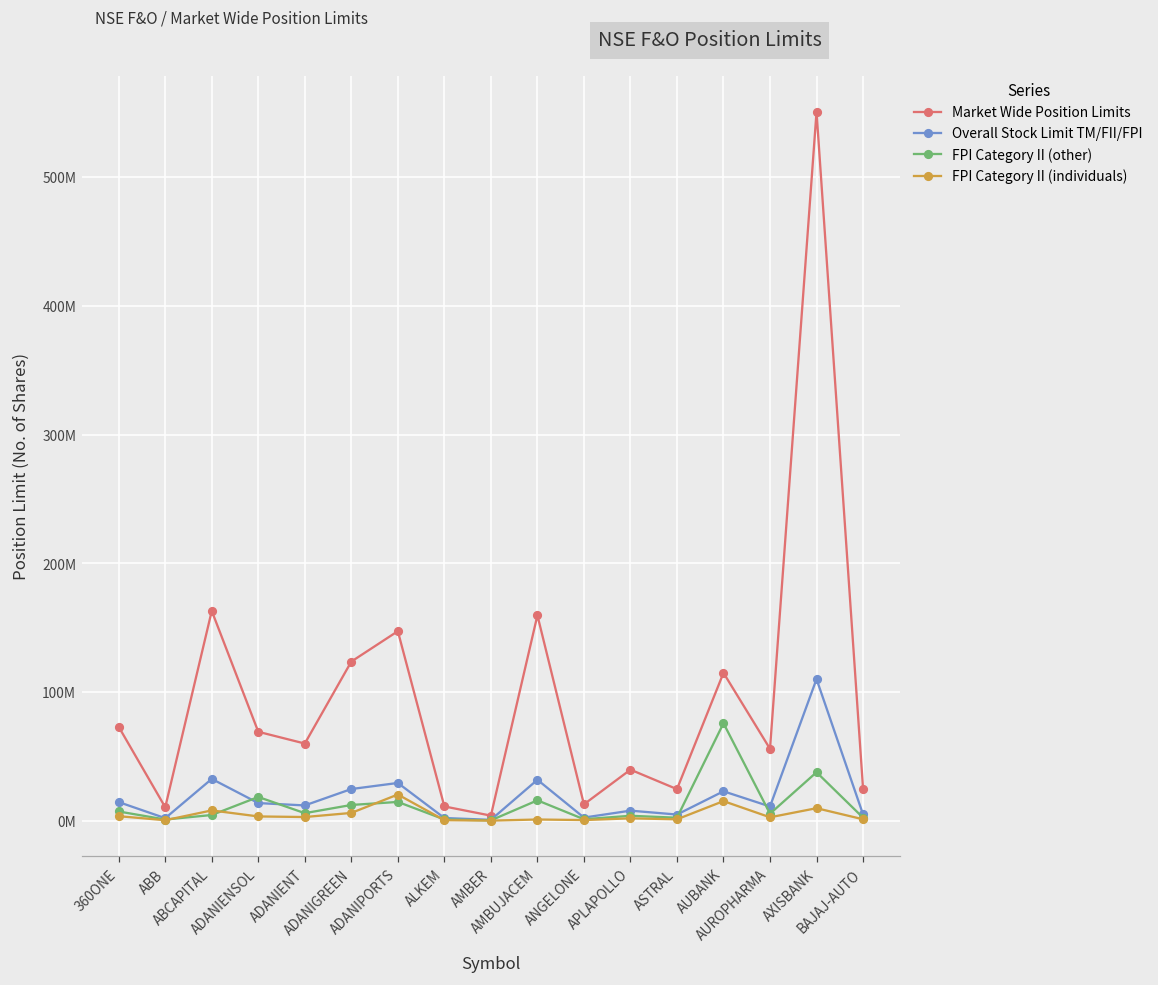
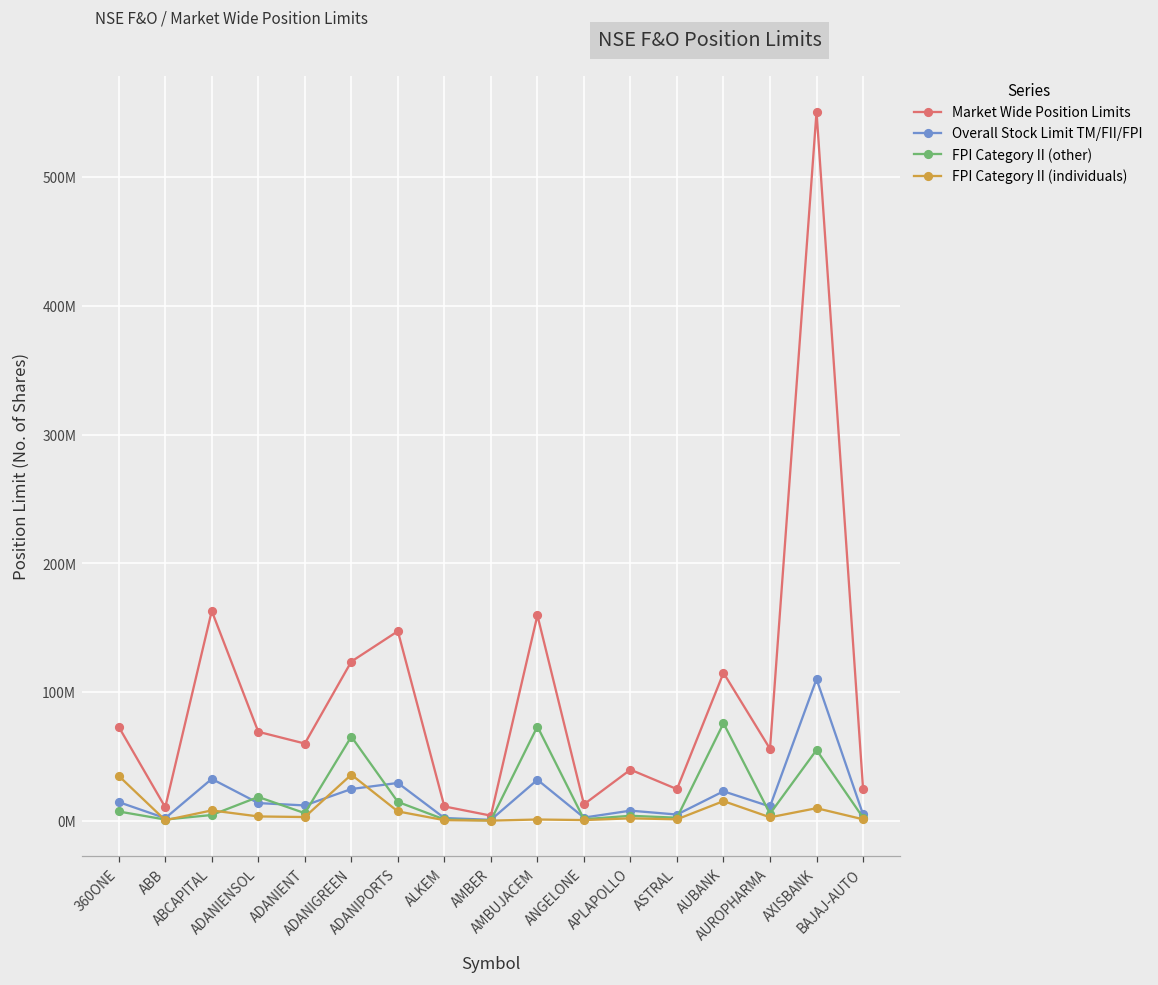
  {
    "Market Wide Position Limits": {
      "360ONE": 73000000,
      "ABB": 11000000,
      "ABCAPITAL": 163000000,
      "ADANIENSOL": 69000000,
      "ADANIENT": 60000000,
      "ADANIGREEN": 124000000,
      "ADANIPORTS": 147000000,
      "ALKEM": 11000000,
      "AMBER": 4000000,
      "AMBUJACEM": 160000000,
      "ANGELONE": 13000000,
      "APLAPOLLO": 40000000,
      "ASTRAL": 25000000,
      "AUBANK": 115000000,
      "AUROPHARMA": 56000000,
      "AXISBANK": 551000000,
      "BAJAJ-AUTO": 25000000
    },
    "Overall Stock Limit TM/FII/FPI": {
      "360ONE": 15000000,
      "ABCAPITAL": 33000000,
      "ADANIENSOL": 14000000,
      "ADANIENT": 12000000,
      "ADANIGREEN": 25000000,
      "ADANIPORTS": 29000000,
      "AMBUJACEM": 32000000,
      "APLAPOLLO": 8000000,
      "ASTRAL": 5000000,
      "AUBANK": 23000000,
      "AUROPHARMA": 11000000,
      "AXISBANK": 110000000,
      "BAJAJ-AUTO": 5000000
    },
    "FPI Category II (other)": {
      "360ONE": 7000000,
      "ABCAPITAL": 5000000,
      "ADANIENSOL": 19000000,
      "ADANIENT": 6000000,
-     "ADANIGREEN": 12000000,
+     "ADANIGREEN": 65000000,
      "ADANIPORTS": 15000000,
-     "AMBUJACEM": 16000000,
+     "AMBUJACEM": 73000000,
      "AUBANK": 76000000,
      "AUROPHARMA": 6000000,
-     "AXISBANK": 38000000
+     "AXISBANK": 55000000
    },
    "FPI Category II (individuals)": {
-     "360ONE": 4000000,
+     "360ONE": 35000000,
      "ABCAPITAL": 8000000,
      "ADANIENSOL": 3000000,
      "ADANIENT": 3000000,
-     "ADANIGREEN": 6000000,
-     "ADANIPORTS": 20000000,
+     "ADANIGREEN": 36000000,
+     "ADANIPORTS": 7000000,
      "AMBUJACEM": 1000000,
      "AUBANK": 15000000,
      "AUROPHARMA": 3000000,
      "AXISBANK": 10000000
    }
  }
